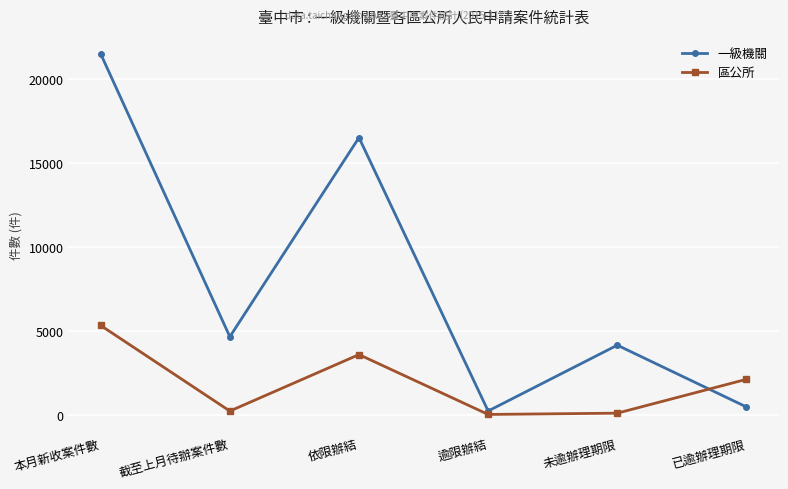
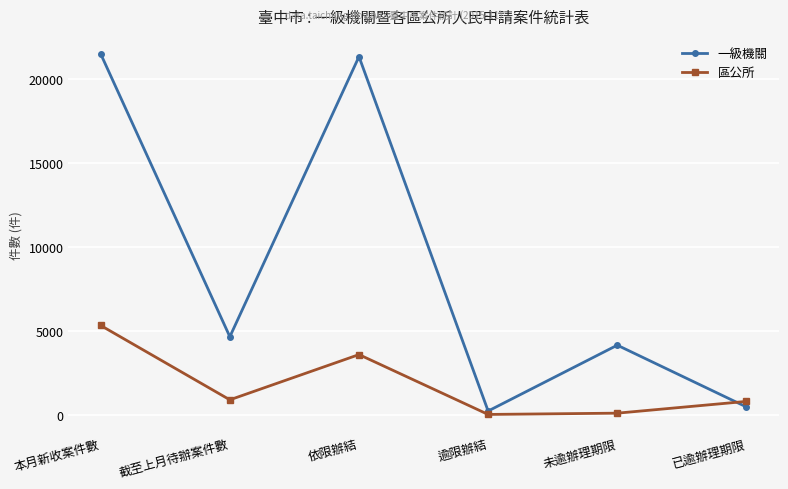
  {
    "一級機關": {
      "本月新收案件數": 21500,
      "截至上月待辦案件數": 4600,
-     "依限辦結": 16500,
+     "依限辦結": 21300,
      "逾限辦結": 200,
      "未逾辦理期限": 4100,
      "已逾辦理期限": 500
    },
    "區公所": {
      "本月新收案件數": 5300,
-     "截至上月待辦案件數": 200,
+     "截至上月待辦案件數": 900,
      "依限辦結": 3600,
      "逾限辦結": 0,
      "未逾辦理期限": 100,
-     "已逾辦理期限": 2100
+     "已逾辦理期限": 800
    }
  }
